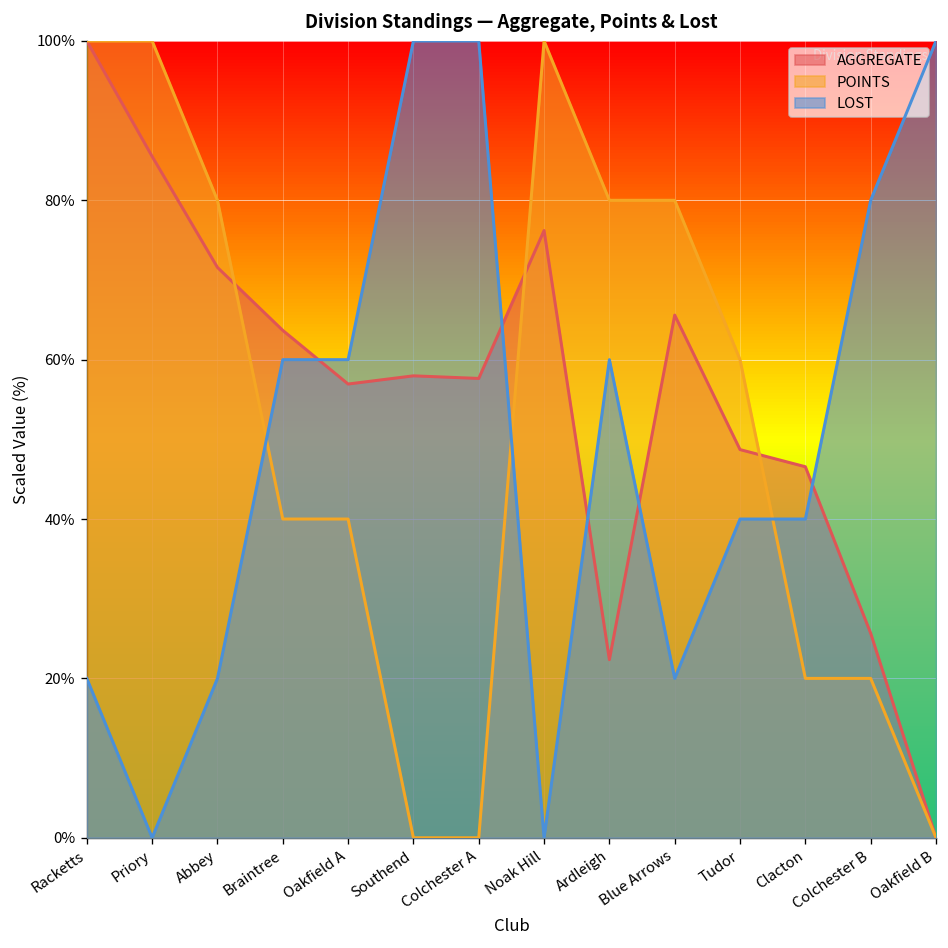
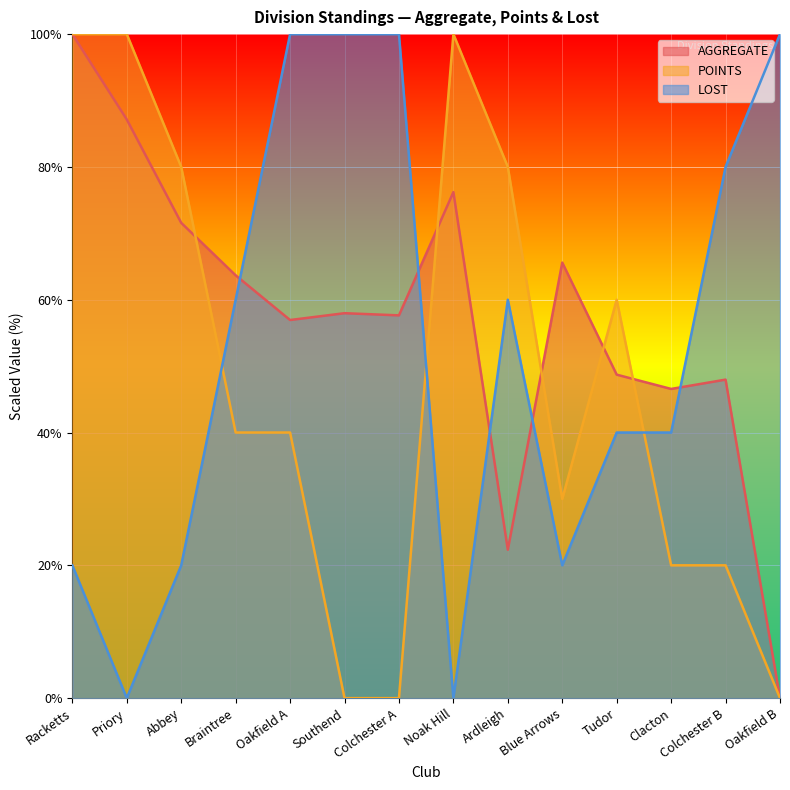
  {
    "AGGREGATE": {
-     "Priory": "86%",
+     "Priory": "87%",
      "Abbey": "72%",
      "Braintree": "64%",
      "Oakfield A": "57%",
      "Southend": "58%",
      "Colchester A": "58%",
      "Noak Hill": "76%",
      "Ardleigh": "22%",
      "Blue Arrows": "66%",
      "Tudor": "49%",
      "Clacton": "47%",
-     "Colchester B": "26%"
+     "Colchester B": "48%"
    },
    "POINTS": {
      "Priory": "100%",
      "Abbey": "80%",
      "Braintree": "40%",
      "Oakfield A": "40%",
      "Southend": "0%",
      "Colchester A": "0%",
      "Noak Hill": "100%",
      "Ardleigh": "80%",
-     "Blue Arrows": "80%",
+     "Blue Arrows": "30%",
      "Tudor": "60%",
      "Clacton": "20%",
      "Colchester B": "20%"
    },
    "LOST": {
      "Racketts": "20%",
      "Priory": "0%",
      "Abbey": "20%",
      "Braintree": "60%",
-     "Oakfield A": "60%",
+     "Oakfield A": "100%",
      "Southend": "100%",
      "Colchester A": "100%",
      "Noak Hill": "0%",
      "Ardleigh": "60%",
      "Blue Arrows": "20%",
      "Tudor": "40%",
      "Clacton": "40%",
      "Colchester B": "80%",
      "Oakfield B": "100%"
    }
  }
